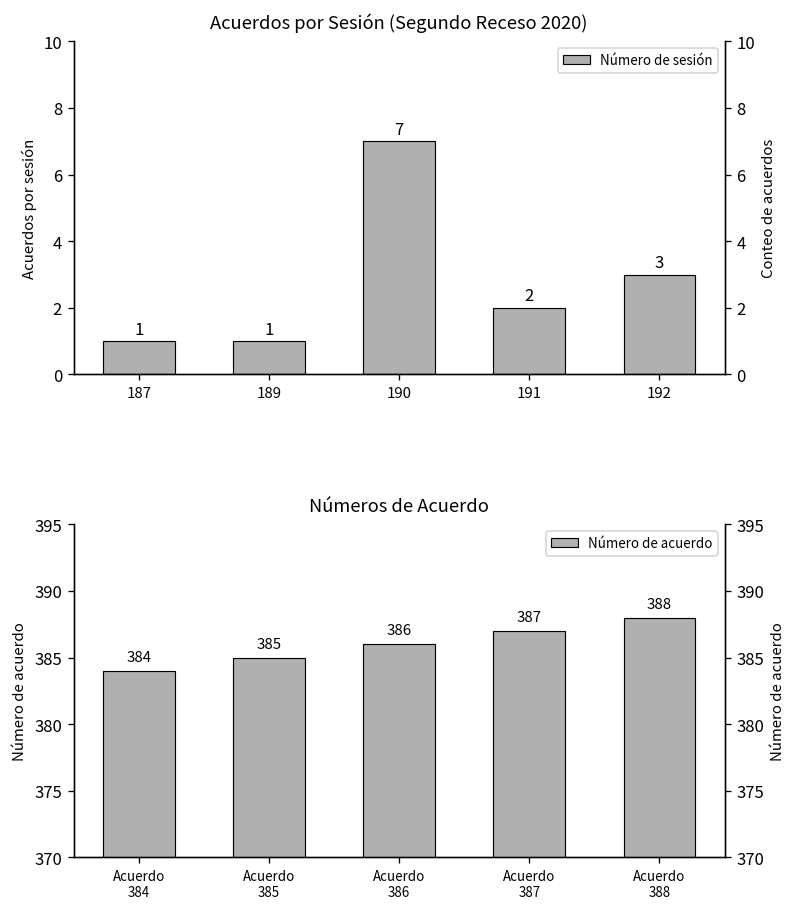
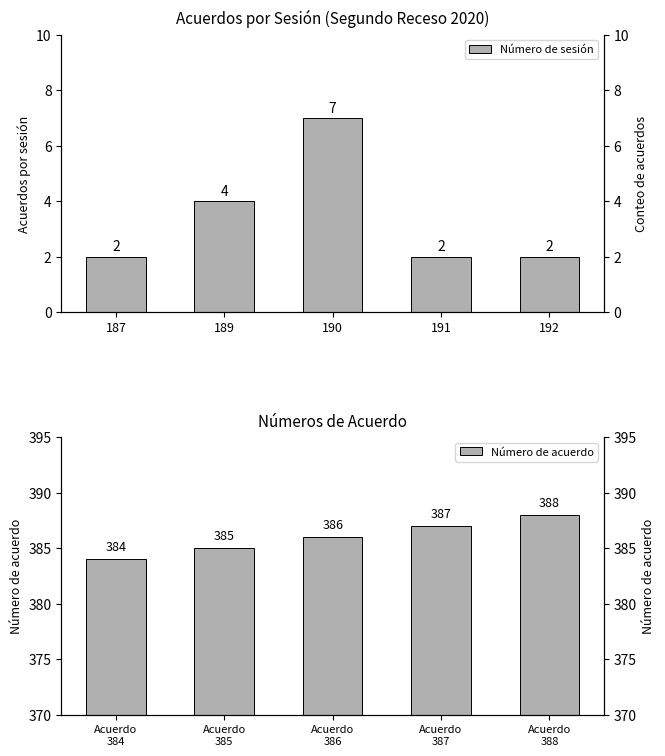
  {
    "Acuerdos por Sesión (Segundo Receso 2020)": {
-     "187": 1,
-     "189": 1,
+     "187": 2,
+     "189": 4,
      "190": 7,
      "191": 2,
-     "192": 3
+     "192": 2
    },
    "Números de Acuerdo": {
      "Acuerdo 384": 384,
      "Acuerdo 385": 385,
      "Acuerdo 386": 386,
      "Acuerdo 387": 387,
      "Acuerdo 388": 388
    }
  }
